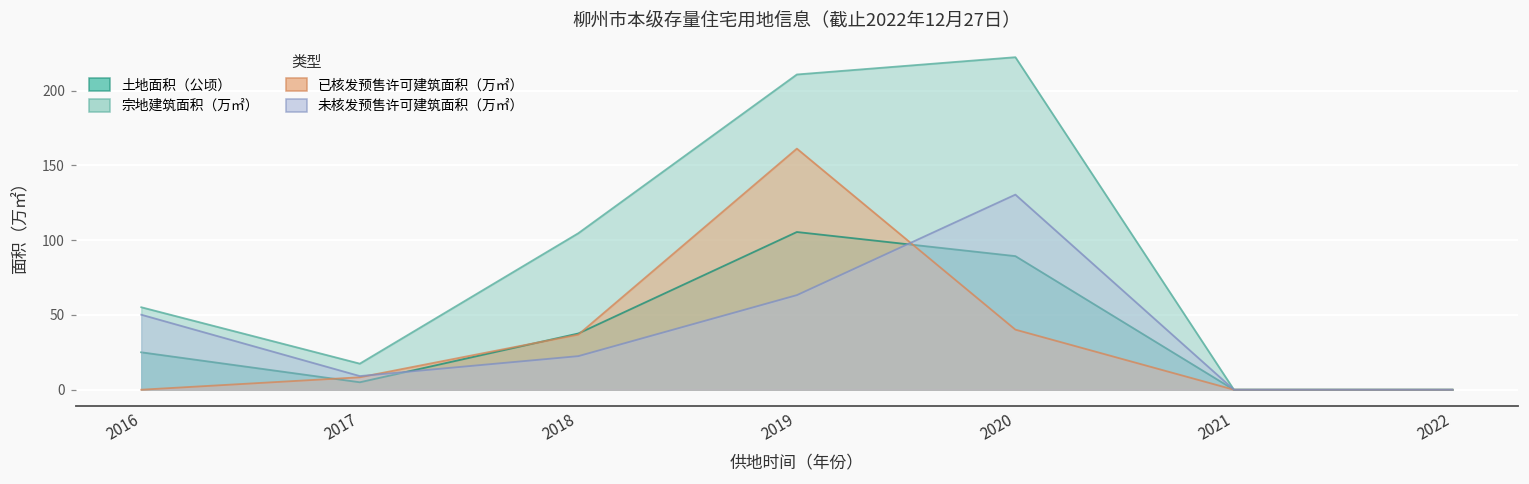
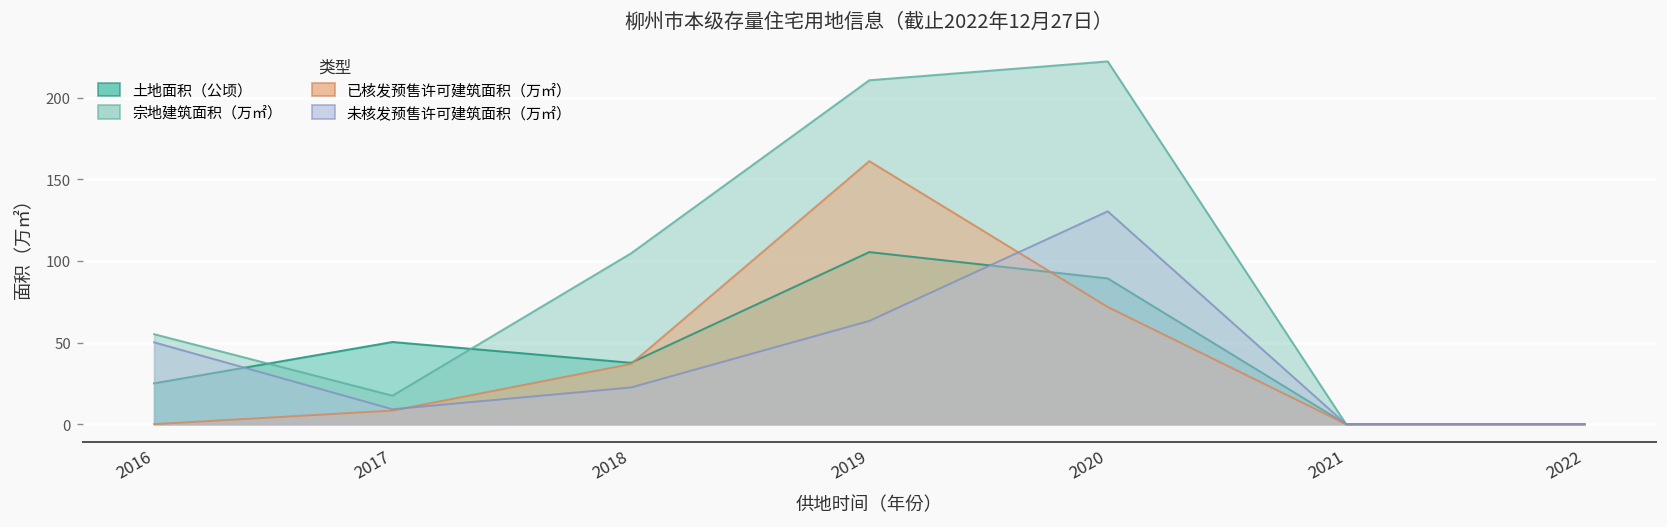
  {
    "土地面积（公顷）": {
      "2016": 25,
-     "2017": 5,
+     "2017": 50,
      "2019": 105,
      "2020": 89
    },
    "已核发预售许可建筑面积（万㎡）": {
      "2016": 0,
      "2019": 161,
-     "2020": 40
+     "2020": 72
    }
  }
